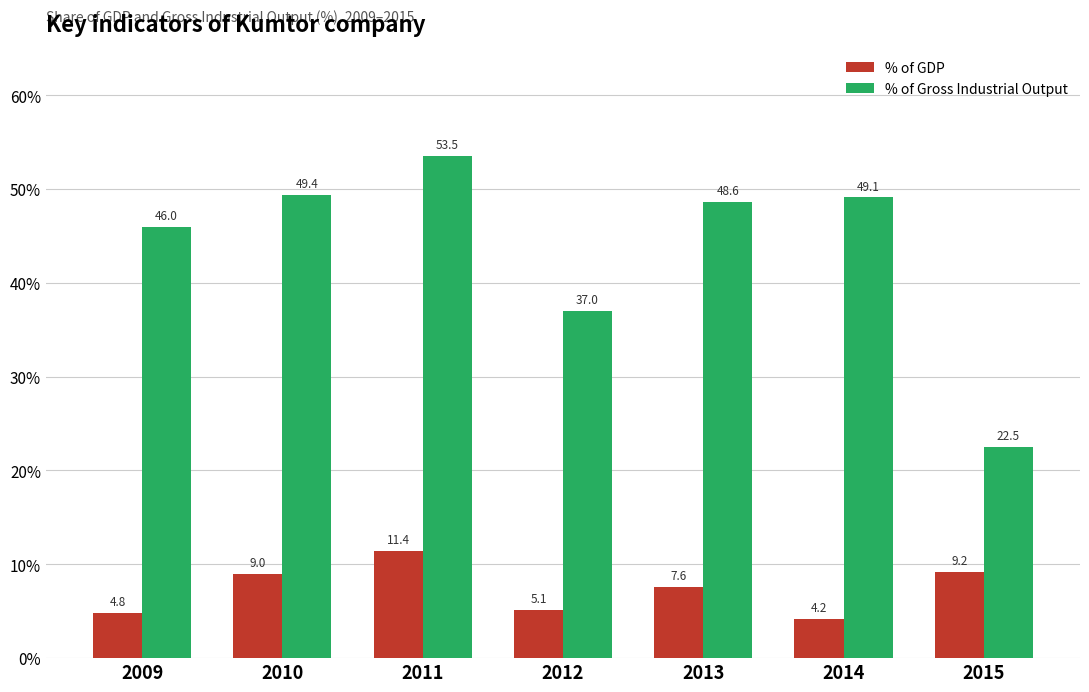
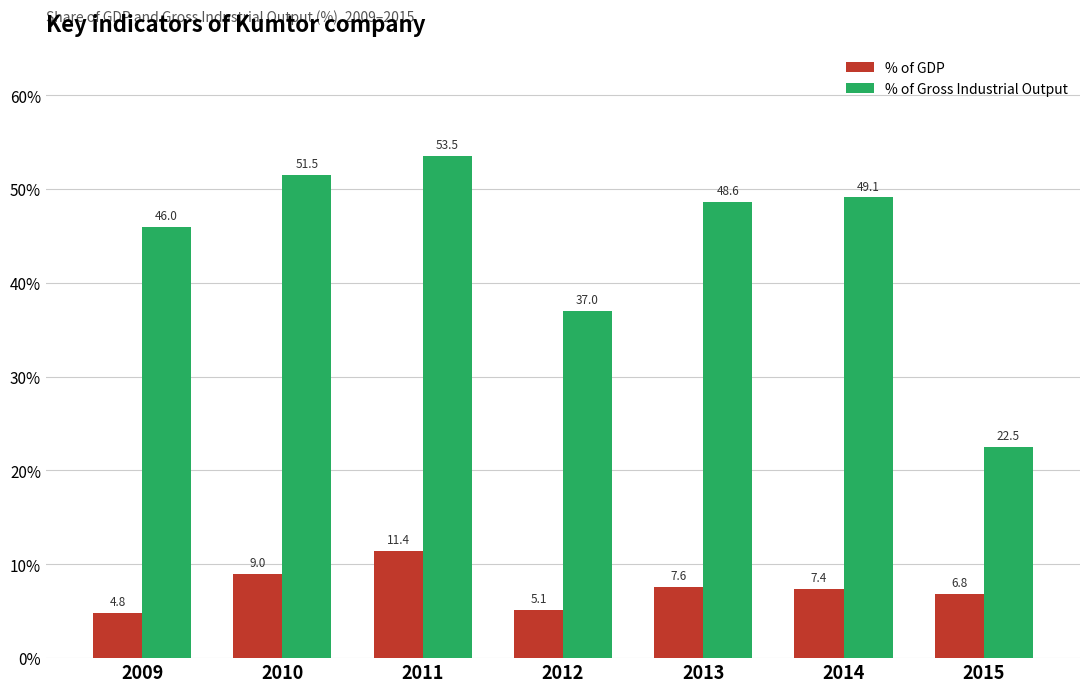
  {
    "% of GDP": {
      "2009": 4.8,
      "2010": 9.0,
      "2011": 11.4,
      "2012": 5.1,
      "2013": 7.6,
-     "2014": 4.2,
-     "2015": 9.2
+     "2014": 7.4,
+     "2015": 6.8
    },
    "% of Gross Industrial Output": {
      "2009": 46.0,
-     "2010": 49.4,
+     "2010": 51.5,
      "2011": 53.5,
      "2012": 37.0,
      "2013": 48.6,
      "2014": 49.1,
      "2015": 22.5
    }
  }
